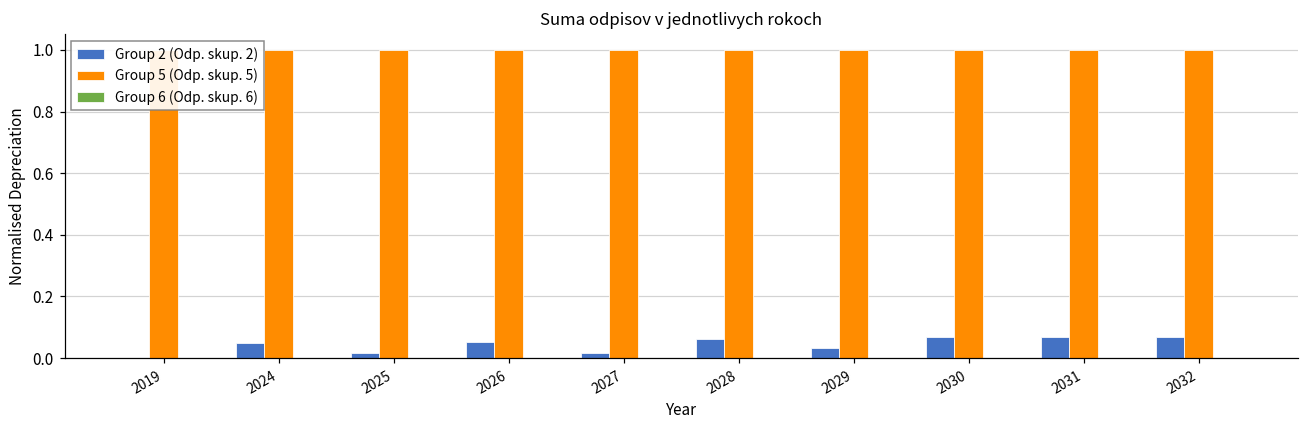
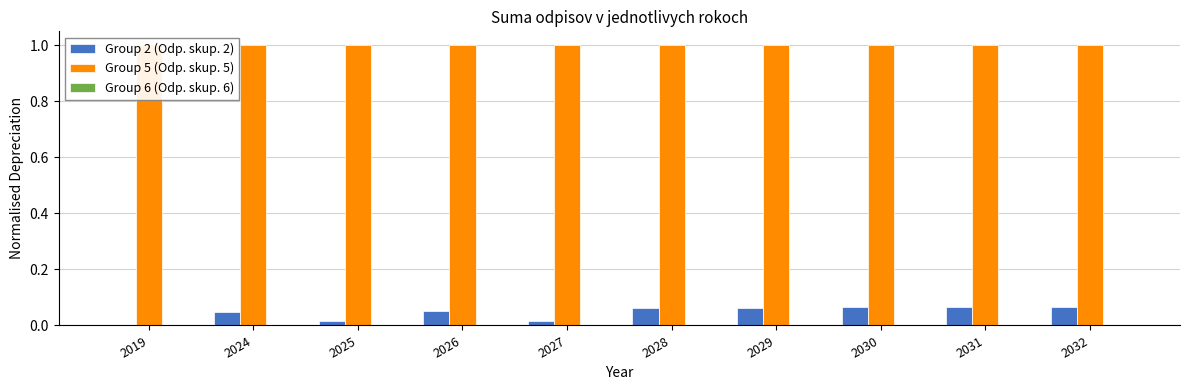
  {
    "Group 2 (Odp. skup. 2)": {
      "2019": 0.00,
      "2024": 0.05,
      "2025": 0.02,
      "2026": 0.05,
      "2027": 0.02,
      "2028": 0.06,
-     "2029": 0.03,
+     "2029": 0.06,
      "2030": 0.07,
      "2031": 0.07,
      "2032": 0.07
    },
    "Group 5 (Odp. skup. 5)": {
      "2024": 1.00,
      "2025": 1.00,
      "2026": 1.00,
      "2027": 1.00,
      "2028": 1.00,
      "2029": 1.00,
      "2030": 1.00,
      "2031": 1.00,
      "2032": 1.00
    },
    "Group 6 (Odp. skup. 6)": {
      "2019": 0.00,
      "2024": 0.00,
      "2025": 0.00,
      "2026": 0.00,
      "2027": 0.00,
      "2028": 0.00,
      "2029": 0.00,
      "2030": 0.00,
      "2031": 0.00,
      "2032": 0.00
    }
  }
